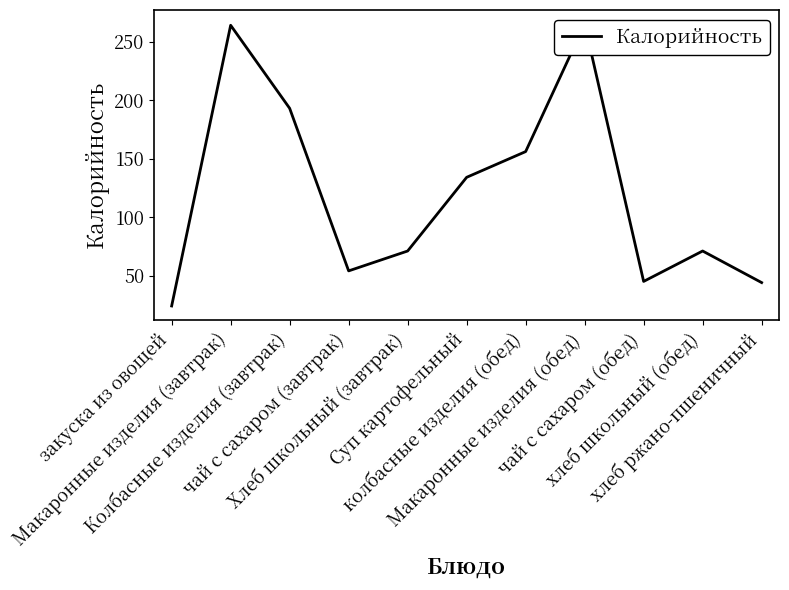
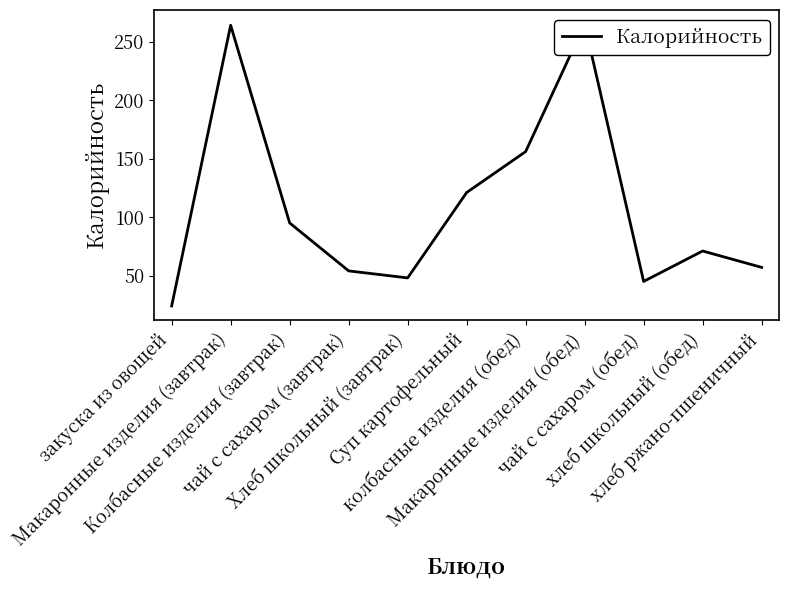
  {
    "закуска из овощей": 24,
    "Макаронные изделия (завтрак)": 264,
-   "Колбасные изделия (завтрак)": 193,
+   "Колбасные изделия (завтрак)": 95,
    "чай с сахаром (завтрак)": 54,
-   "Хлеб школьный (завтрак)": 71,
-   "Суп картофельный": 134,
+   "Хлеб школьный (завтрак)": 48,
+   "Суп картофельный": 121,
    "колбасные изделия (обед)": 156,
    "чай с сахаром (обед)": 45,
    "хлеб школьный (обед)": 71,
-   "хлеб ржано-пшеничный": 44
+   "хлеб ржано-пшеничный": 57
  }
